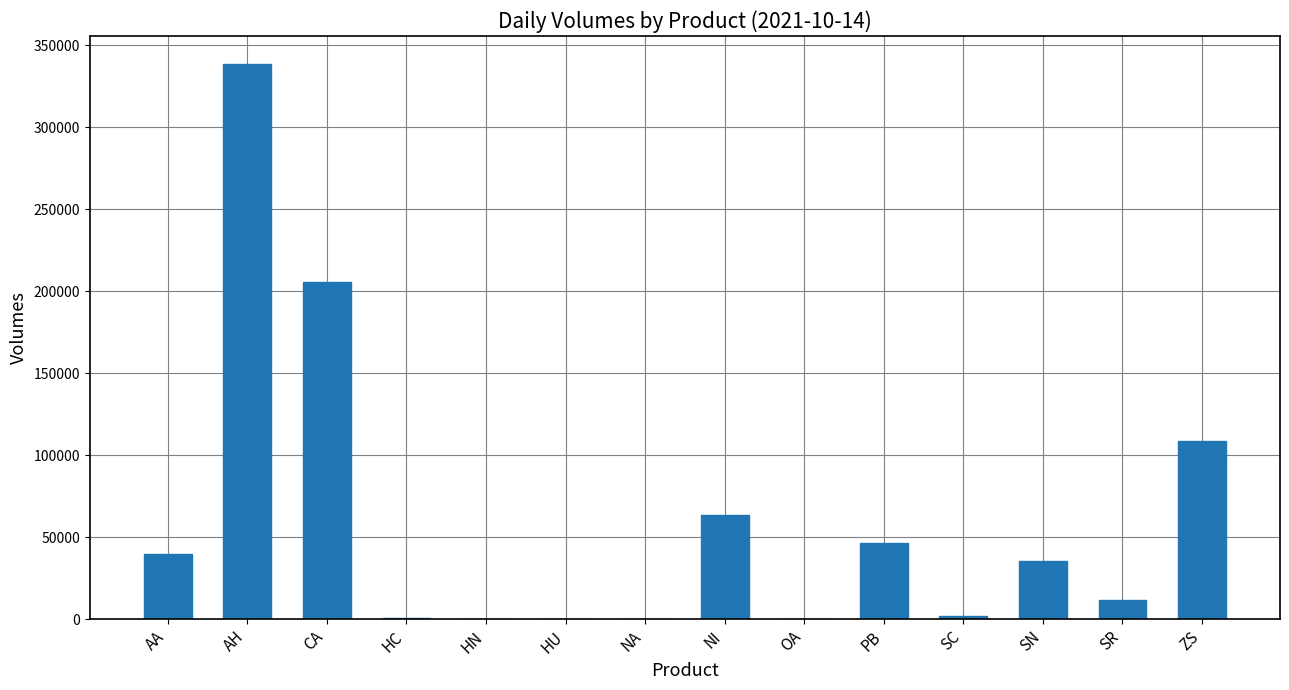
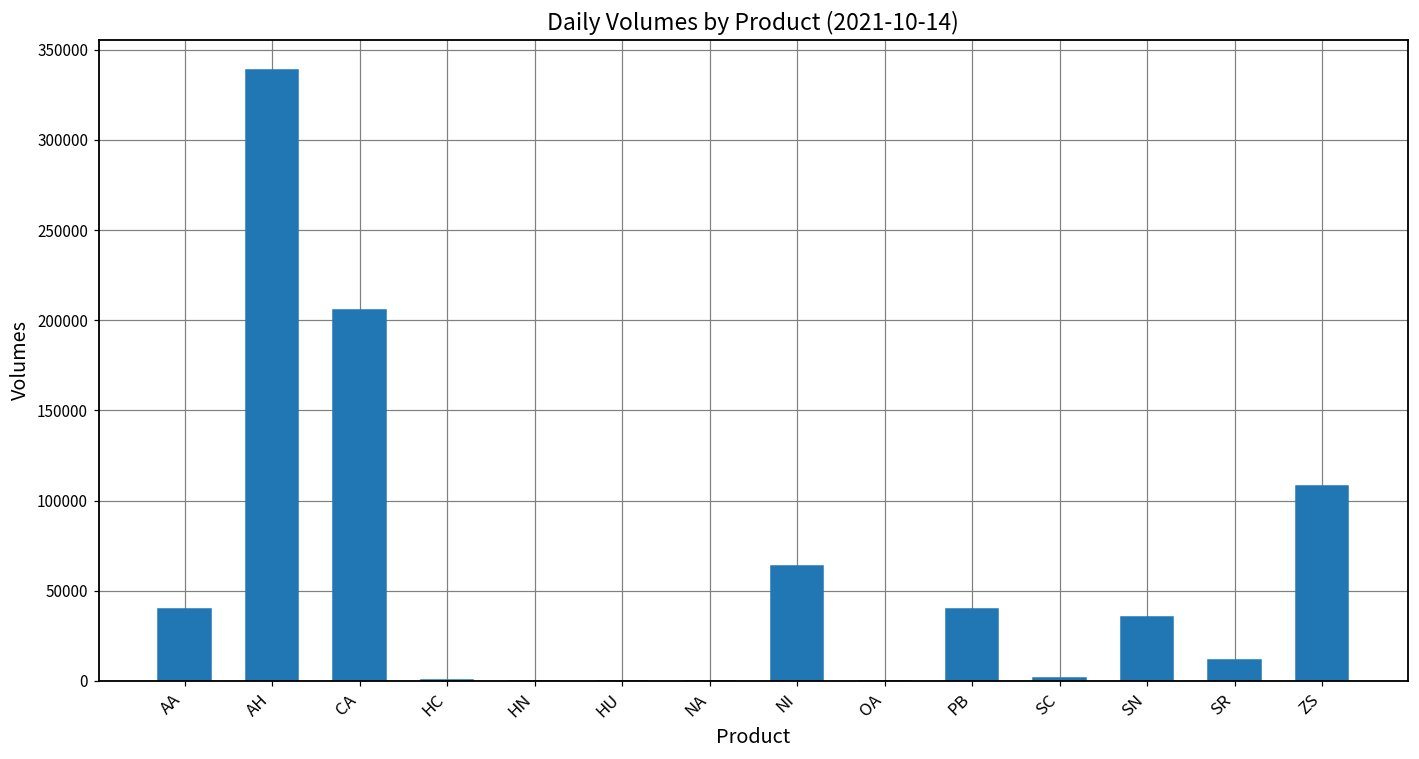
  {
    "AA": 40000,
    "AH": 339000,
    "CA": 205000,
    "NI": 64000,
-   "PB": 46000,
+   "PB": 40000,
    "SC": 2000,
    "SN": 36000,
    "SR": 12000,
    "ZS": 108000
  }
